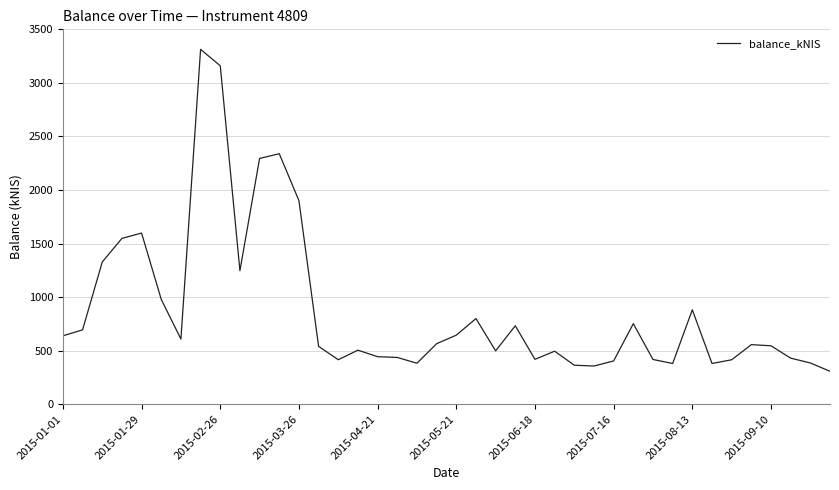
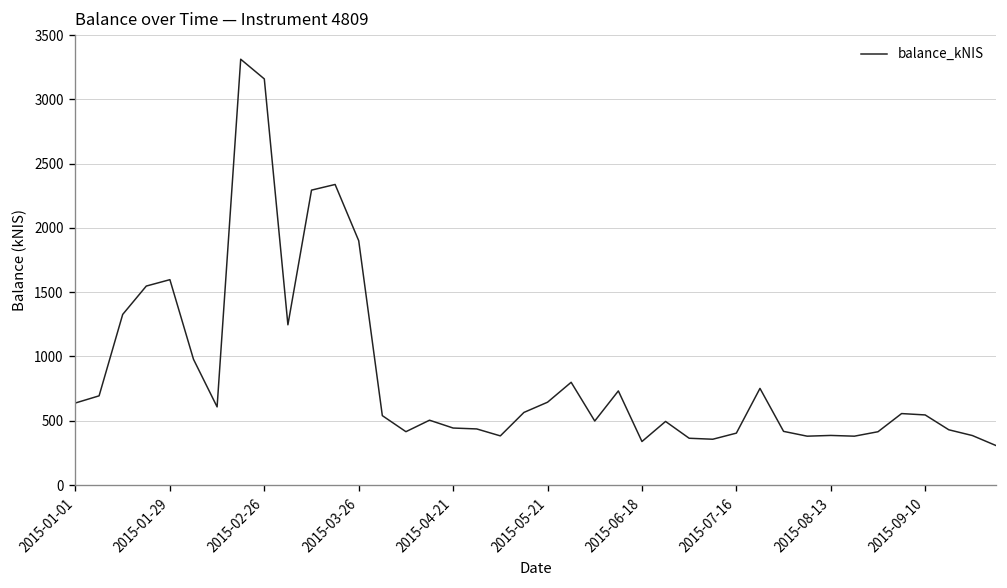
  {
    "2015-01-01": 640,
    "2015-01-29": 1600,
    "2015-02-26": 3160,
    "2015-03-26": 1900,
    "2015-04-21": 440,
    "2015-05-21": 640,
-   "2015-06-18": 420,
+   "2015-06-18": 340,
    "2015-07-16": 400,
-   "2015-08-13": 880,
+   "2015-08-13": 390,
    "2015-09-10": 550
  }
